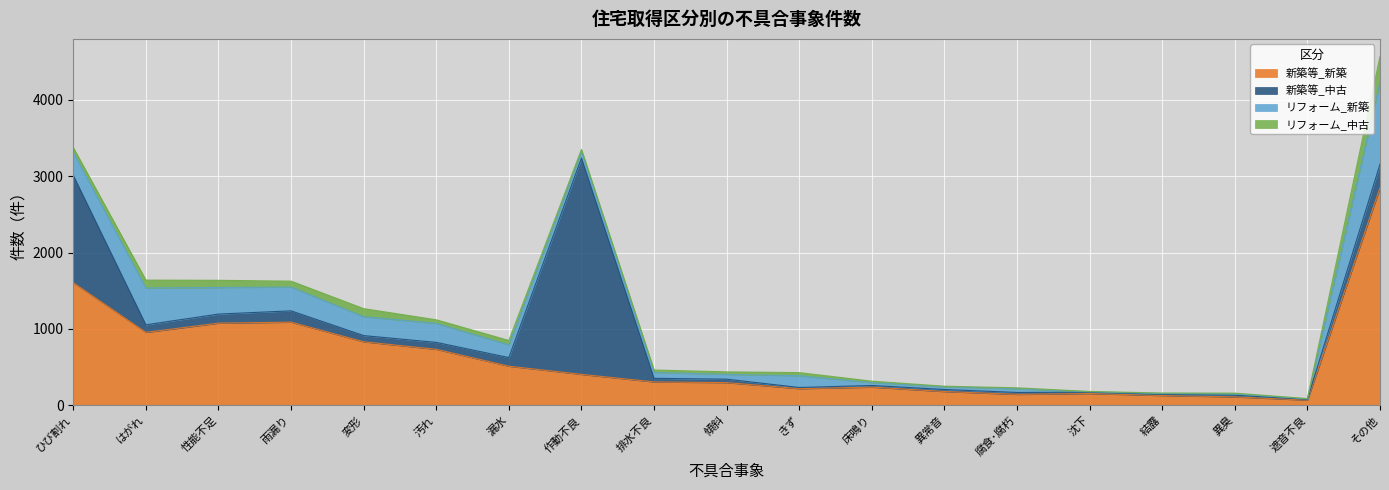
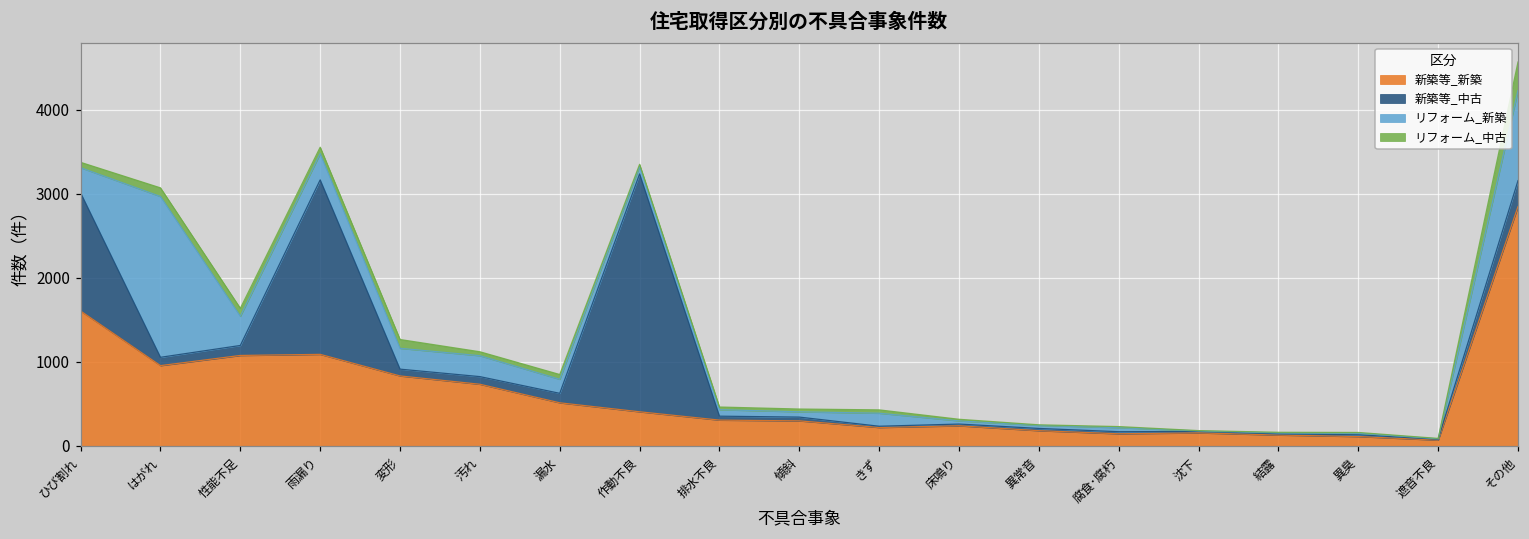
  {
    "新築等_新築": {
      "ひび割れ": 1600,
      "はがれ": 1000,
      "性能不足": 1100,
      "雨漏り": 1100,
      "変形": 800,
      "汚れ": 700,
      "漏水": 500,
      "作動不良": 400,
      "排水不良": 300,
      "傾斜": 300,
      "その他": 2800
    },
    "新築等_中古": {
      "ひび割れ": 1400,
      "はがれ": 100,
      "性能不足": 100,
-     "雨漏り": 100,
+     "雨漏り": 2100,
      "変形": 100,
      "汚れ": 100,
      "漏水": 100,
      "作動不良": 2800,
      "排水不良": 0,
      "傾斜": 0,
      "その他": 300
    },
    "リフォーム_新築": {
      "ひび割れ": 300,
-     "はがれ": 500,
+     "はがれ": 1900,
      "性能不足": 300,
      "雨漏り": 300,
      "変形": 200,
      "汚れ": 200,
      "漏水": 200,
      "傾斜": 100,
      "きず": 200,
      "その他": 1100
    },
    "リフォーム_中古": {
      "ひび割れ": 100,
      "はがれ": 100,
      "性能不足": 100,
      "雨漏り": 100,
      "変形": 100,
      "汚れ": 0,
      "漏水": 100,
      "傾斜": 0,
      "きず": 0,
      "その他": 300
    }
  }
